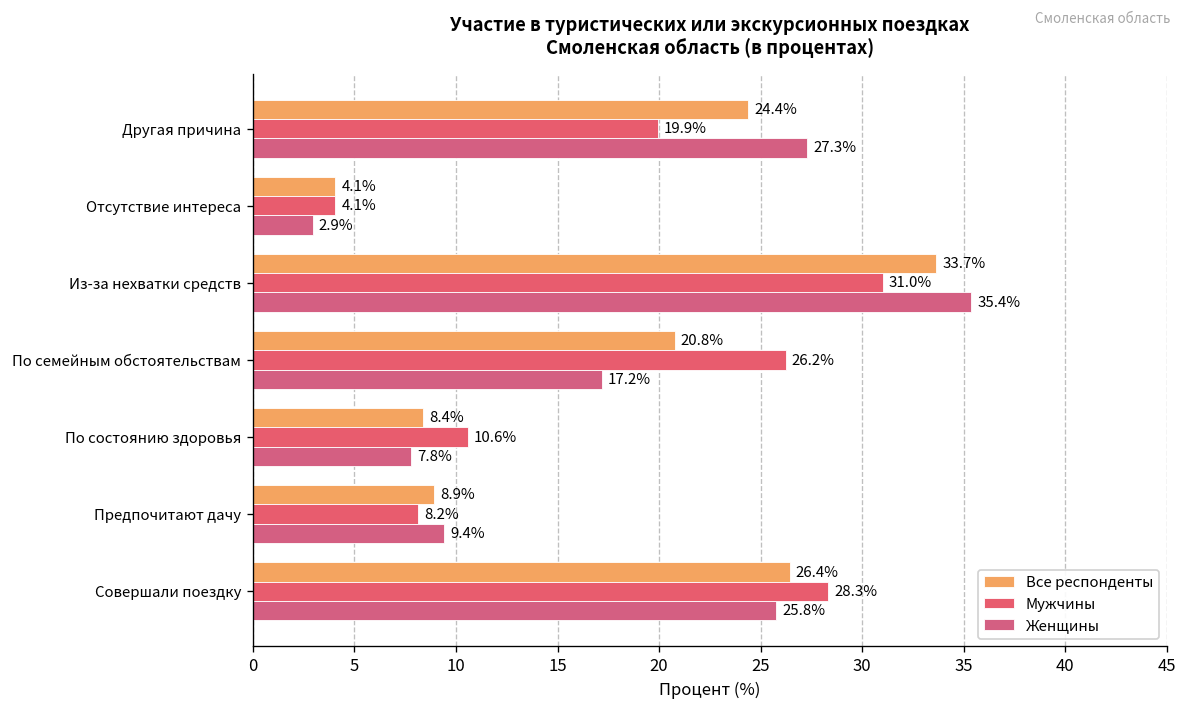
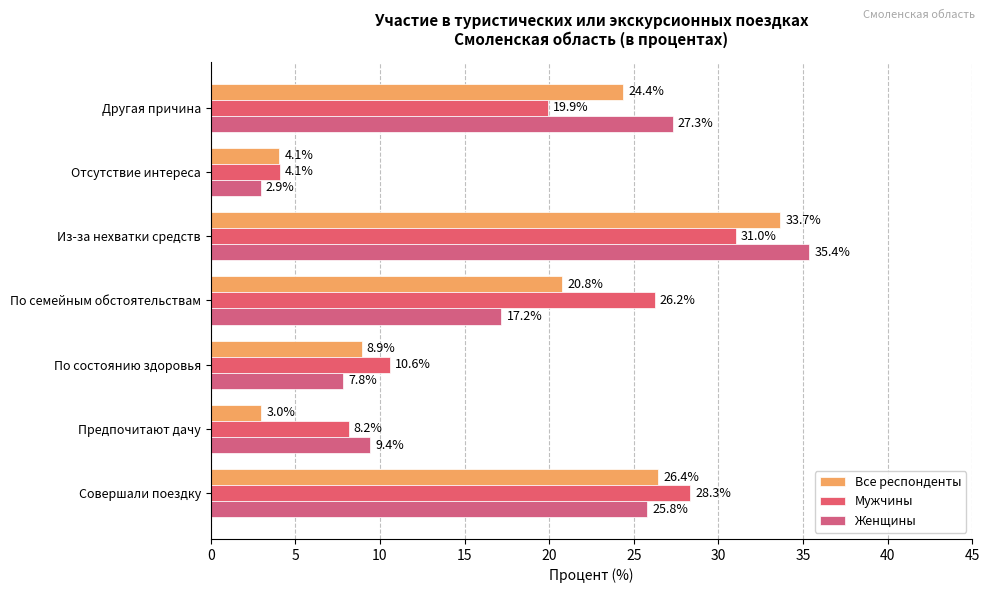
  {
    "Все респонденты": {
      "Другая причина": "24.4%",
      "Отсутствие интереса": "4.1%",
      "Из-за нехватки средств": "33.7%",
      "По семейным обстоятельствам": "20.8%",
-     "По состоянию здоровья": "8.4%",
-     "Предпочитают дачу": "8.9%",
+     "По состоянию здоровья": "8.9%",
+     "Предпочитают дачу": "3.0%",
      "Совершали поездку": "26.4%"
    }
  }
